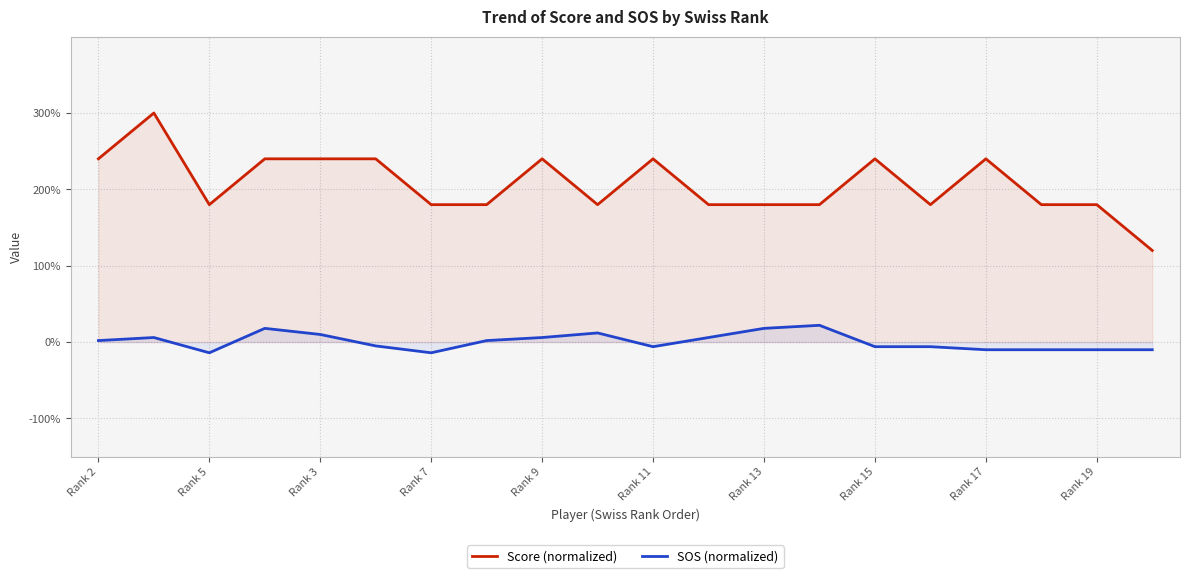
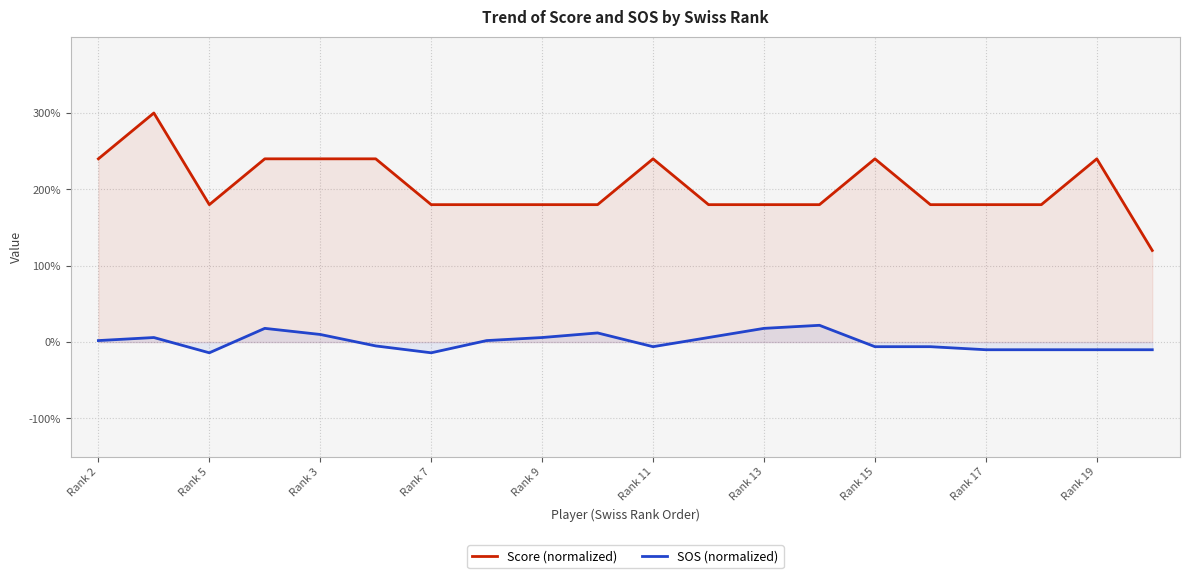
  {
    "Score (normalized)": {
      "Rank 2": "240%",
      "Rank 5": "180%",
      "Rank 3": "240%",
      "Rank 7": "180%",
-     "Rank 9": "240%",
+     "Rank 9": "180%",
      "Rank 11": "240%",
      "Rank 13": "180%",
      "Rank 15": "240%",
-     "Rank 17": "240%",
-     "Rank 19": "180%"
+     "Rank 17": "180%",
+     "Rank 19": "240%"
    }
  }
